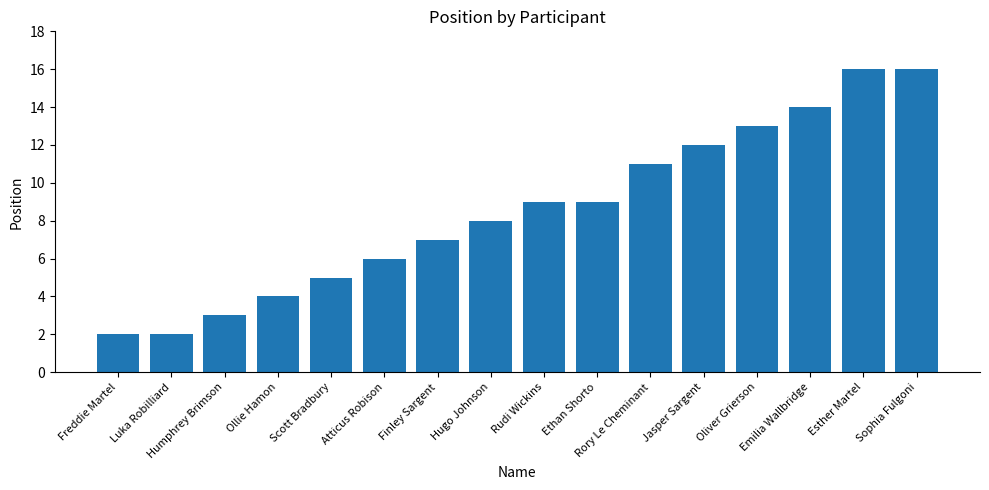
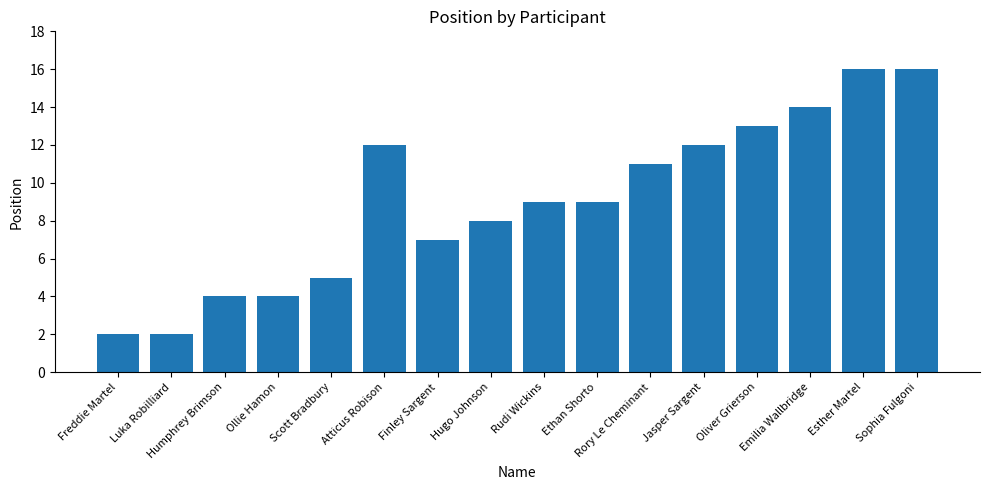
  {
    "Freddie Martel": 2,
    "Luka Robilliard": 2,
-   "Humphrey Brimson": 3,
+   "Humphrey Brimson": 4,
    "Ollie Hamon": 4,
    "Scott Bradbury": 5,
-   "Atticus Robison": 6,
+   "Atticus Robison": 12,
    "Finley Sargent": 7,
    "Hugo Johnson": 8,
    "Rudi Wickins": 9,
    "Ethan Shorto": 9,
    "Rory Le Cheminant": 11,
    "Jasper Sargent": 12,
    "Oliver Grierson": 13,
    "Emilia Wallbridge": 14,
    "Esther Martel": 16,
    "Sophia Fulgoni": 16
  }
